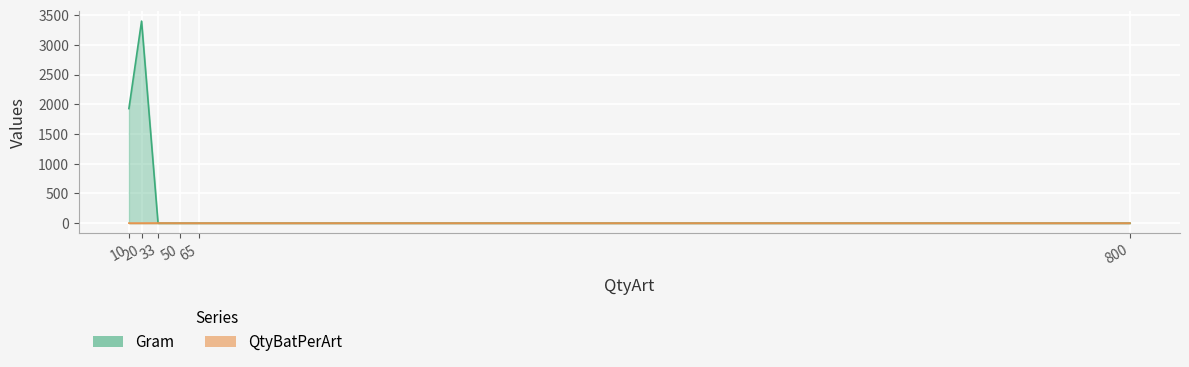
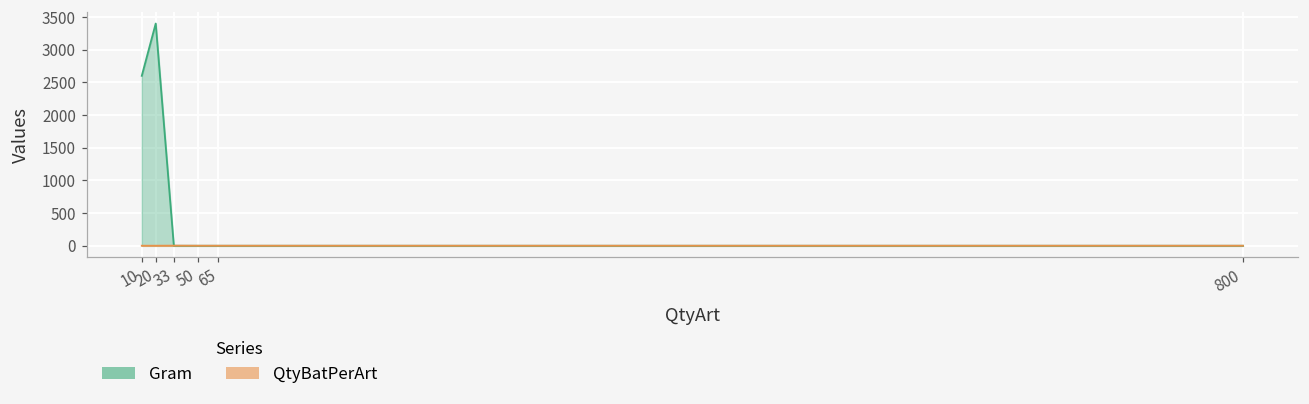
  {
    "Gram": {
-     "10": 1900,
+     "10": 2600,
      "20": 3400
    },
    "QtyBatPerArt": {
      "10": 0,
      "20": 0
    }
  }
